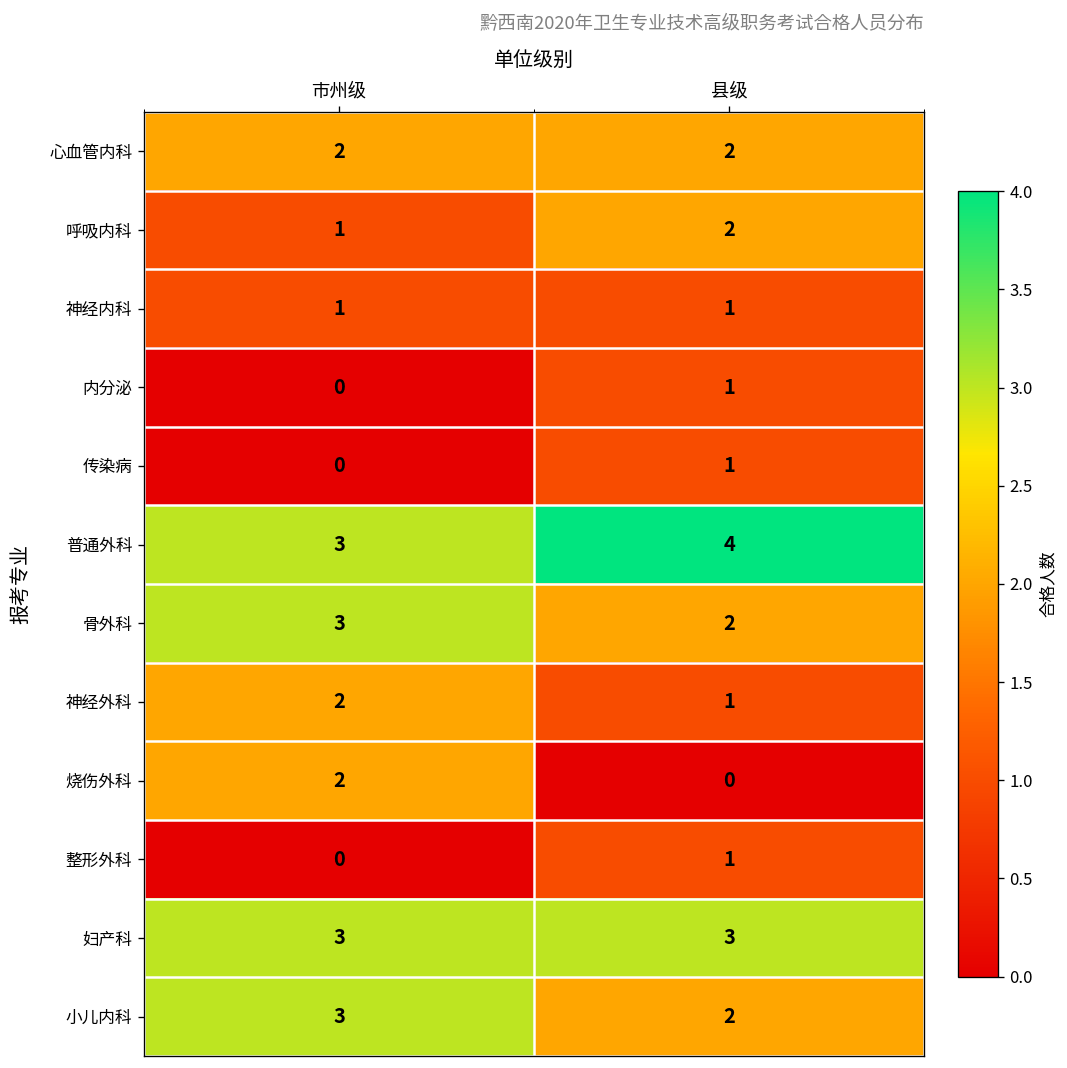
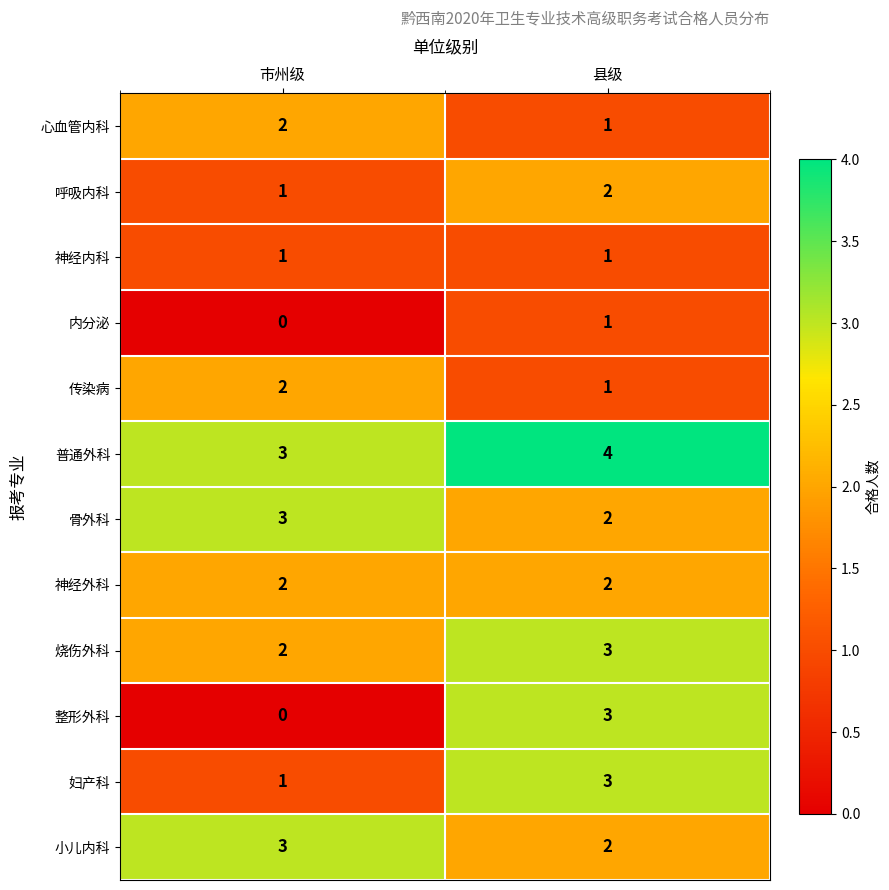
  {
    "心血管内科": {
      "市州级": 2,
-     "县级": 2
+     "县级": 1
    },
    "呼吸内科": {
      "市州级": 1,
      "县级": 2
    },
    "神经内科": {
      "市州级": 1,
      "县级": 1
    },
    "内分泌": {
      "市州级": 0,
      "县级": 1
    },
    "传染病": {
-     "市州级": 0,
+     "市州级": 2,
      "县级": 1
    },
    "普通外科": {
      "市州级": 3,
      "县级": 4
    },
    "骨外科": {
      "市州级": 3,
      "县级": 2
    },
    "神经外科": {
      "市州级": 2,
-     "县级": 1
+     "县级": 2
    },
    "烧伤外科": {
      "市州级": 2,
-     "县级": 0
+     "县级": 3
    },
    "整形外科": {
      "市州级": 0,
-     "县级": 1
+     "县级": 3
    },
    "妇产科": {
-     "市州级": 3,
+     "市州级": 1,
      "县级": 3
    },
    "小儿内科": {
      "市州级": 3,
      "县级": 2
    }
  }
